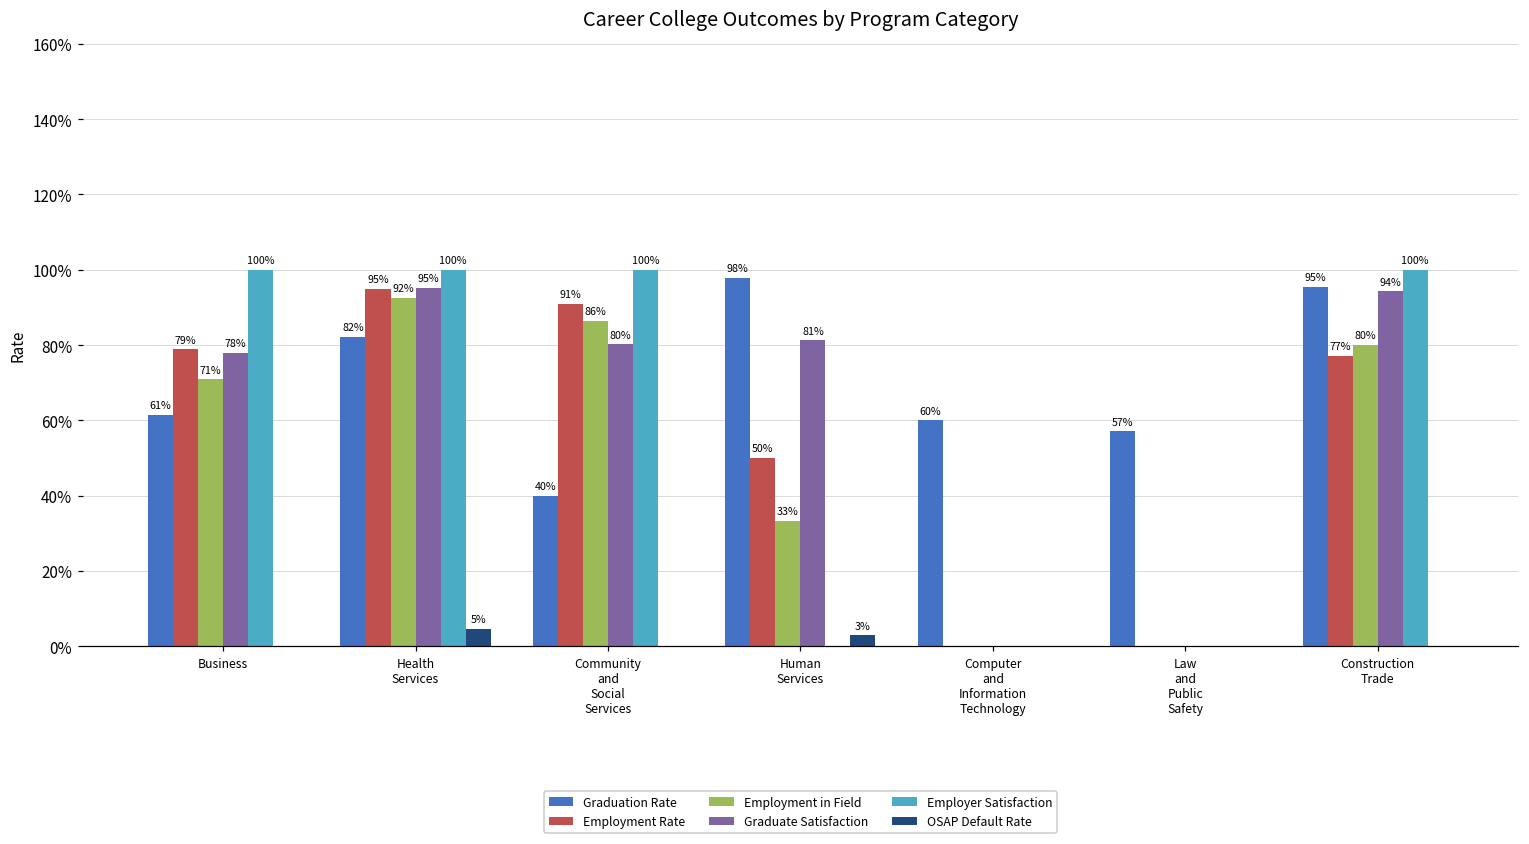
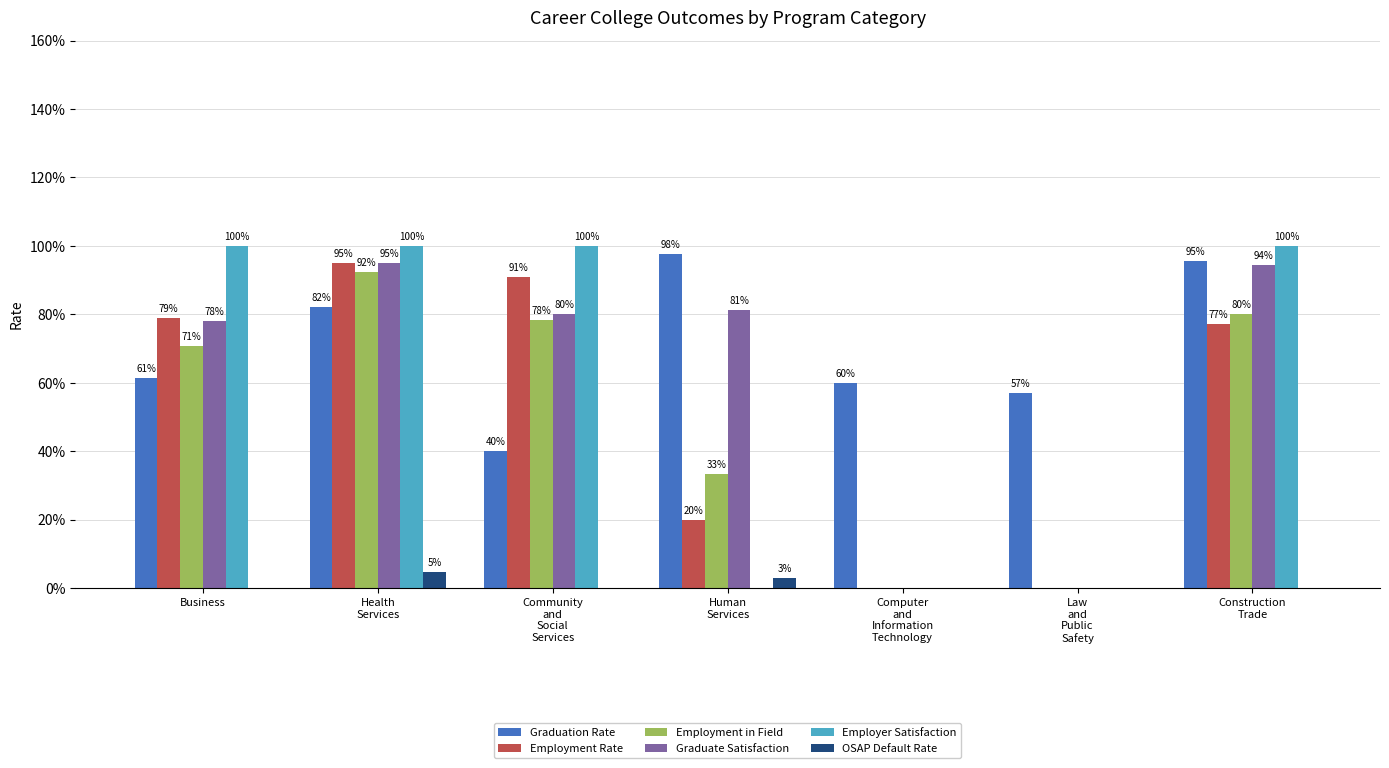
  {
    "Employment Rate": {
      "Business": "79%",
      "Health Services": "95%",
      "Community and Social Services": "91%",
-     "Human Services": "50%",
+     "Human Services": "20%",
      "Construction Trade": "77%"
    },
    "Employment in Field": {
      "Business": "71%",
      "Health Services": "92%",
-     "Community and Social Services": "86%",
+     "Community and Social Services": "78%",
      "Human Services": "33%",
      "Construction Trade": "80%"
    },
    "Graduate Satisfaction": {
      "Business": "78%",
      "Health Services": "95%",
      "Community and Social Services": "80%",
      "Human Services": "81%",
      "Construction Trade": "94%"
    },
    "OSAP Default Rate": {
      "Health Services": "5%",
      "Human Services": "3%"
    }
  }
